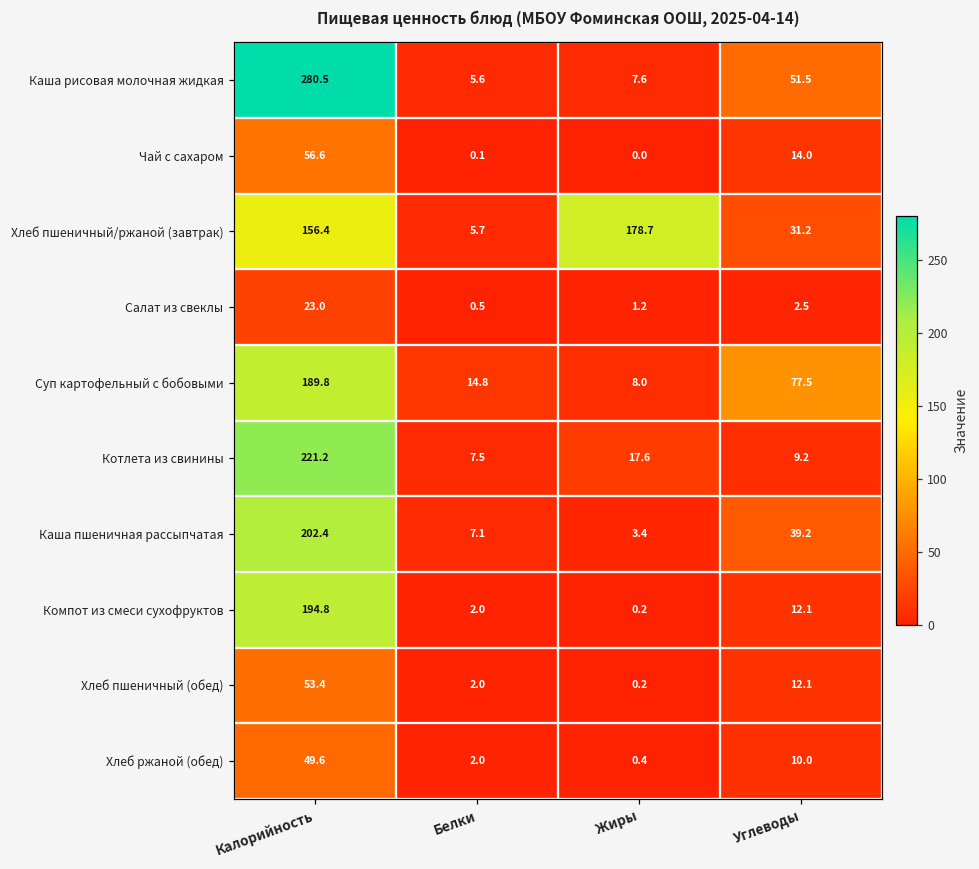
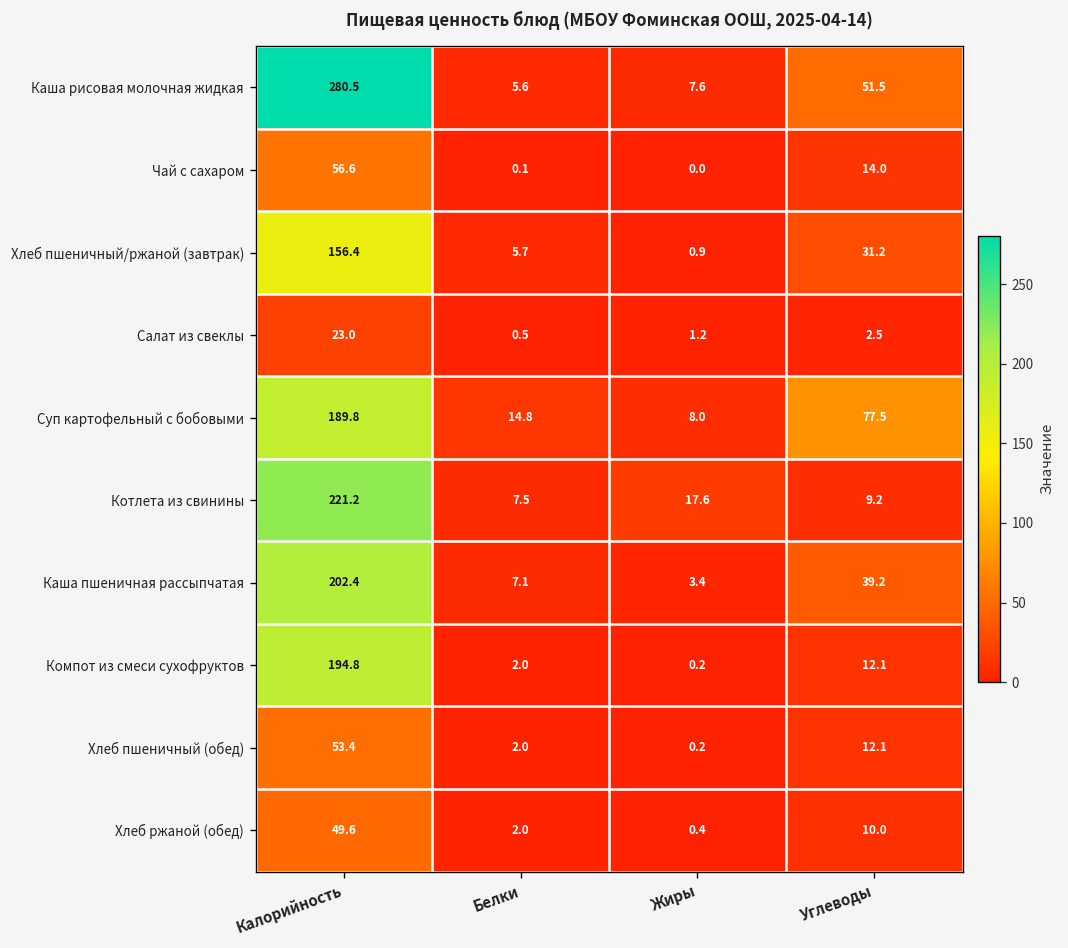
  {
    "Каша рисовая молочная жидкая": {
      "Калорийность": 280.5,
      "Белки": 5.6,
      "Жиры": 7.6,
      "Углеводы": 51.5
    },
    "Чай с сахаром": {
      "Калорийность": 56.6,
      "Белки": 0.1,
      "Жиры": 0.0,
      "Углеводы": 14.0
    },
    "Хлеб пшеничный/ржаной (завтрак)": {
      "Калорийность": 156.4,
      "Белки": 5.7,
-     "Жиры": 178.7,
+     "Жиры": 0.9,
      "Углеводы": 31.2
    },
    "Салат из свеклы": {
      "Калорийность": 23.0,
      "Белки": 0.5,
      "Жиры": 1.2,
      "Углеводы": 2.5
    },
    "Суп картофельный с бобовыми": {
      "Калорийность": 189.8,
      "Белки": 14.8,
      "Жиры": 8.0,
      "Углеводы": 77.5
    },
    "Котлета из свинины": {
      "Калорийность": 221.2,
      "Белки": 7.5,
      "Жиры": 17.6,
      "Углеводы": 9.2
    },
    "Каша пшеничная рассыпчатая": {
      "Калорийность": 202.4,
      "Белки": 7.1,
      "Жиры": 3.4,
      "Углеводы": 39.2
    },
    "Компот из смеси сухофруктов": {
      "Калорийность": 194.8,
      "Белки": 2.0,
      "Жиры": 0.2,
      "Углеводы": 12.1
    },
    "Хлеб пшеничный (обед)": {
      "Калорийность": 53.4,
      "Белки": 2.0,
      "Жиры": 0.2,
      "Углеводы": 12.1
    },
    "Хлеб ржаной (обед)": {
      "Калорийность": 49.6,
      "Белки": 2.0,
      "Жиры": 0.4,
      "Углеводы": 10.0
    }
  }
